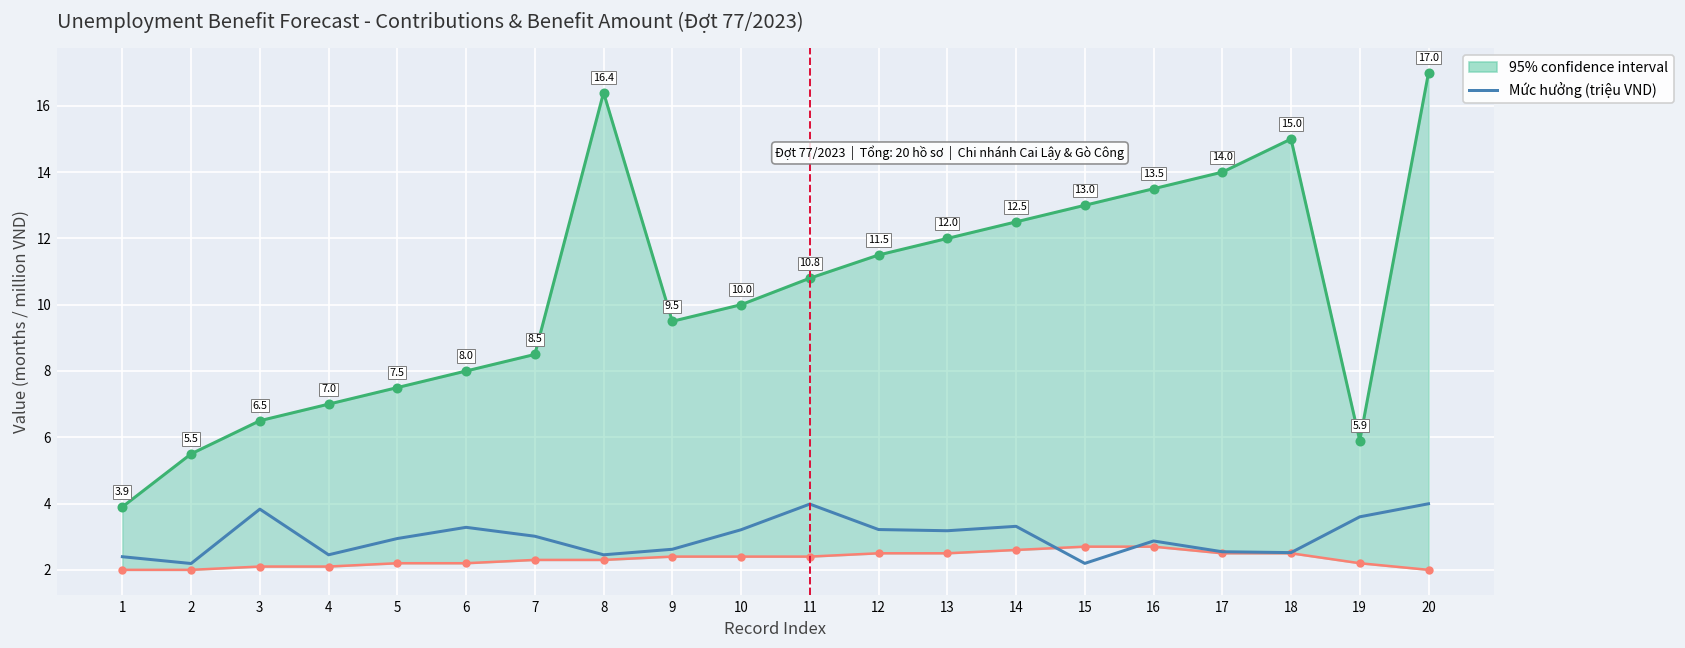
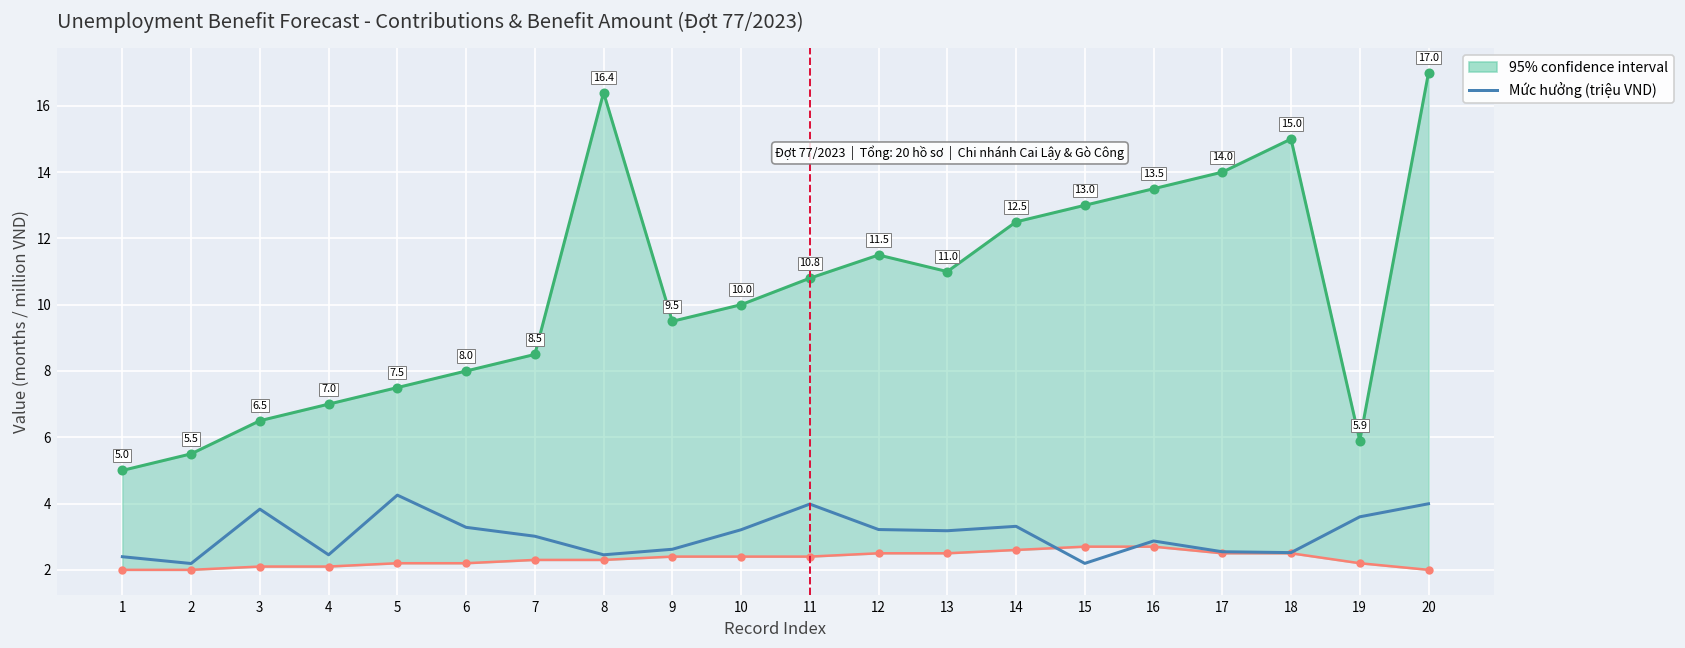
  {
    "95% confidence interval": {
-     "1": 3.9,
-     "13": 12.0
+     "1": 5.0,
+     "13": 11.0
    },
    "Mức hưởng (triệu VND)": {
      "1": 2.4,
      "2": 2.2,
      "3": 3.8,
      "4": 2.5,
-     "5": 2.9,
+     "5": 4.3,
      "6": 3.3,
      "7": 3.0,
      "8": 2.5,
      "9": 2.6,
      "10": 3.2,
      "11": 4.0,
      "12": 3.2,
      "13": 3.2,
      "14": 3.3,
      "15": 2.2,
      "16": 2.9,
      "19": 3.6,
      "20": 4.0
    }
  }
